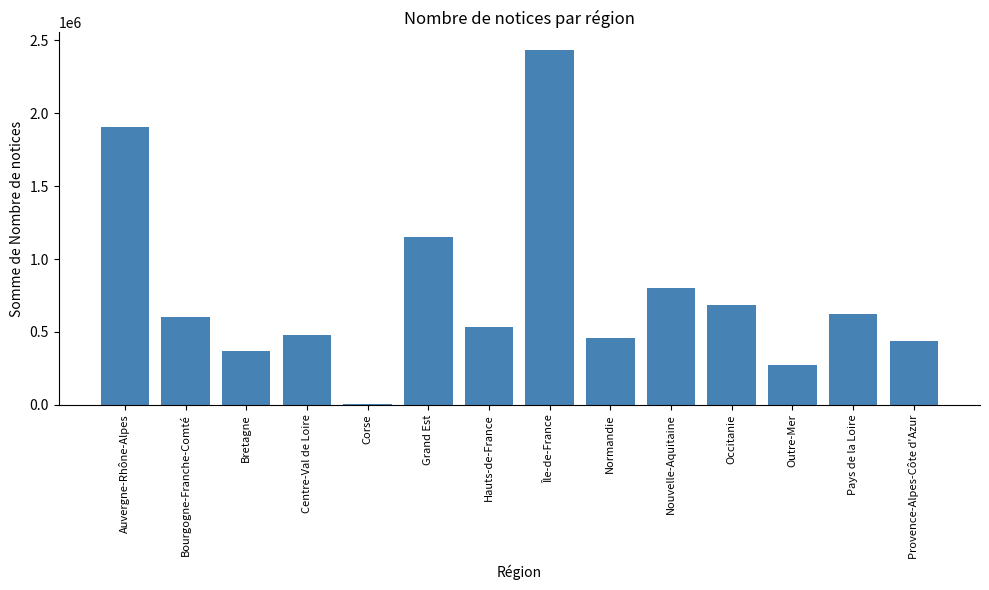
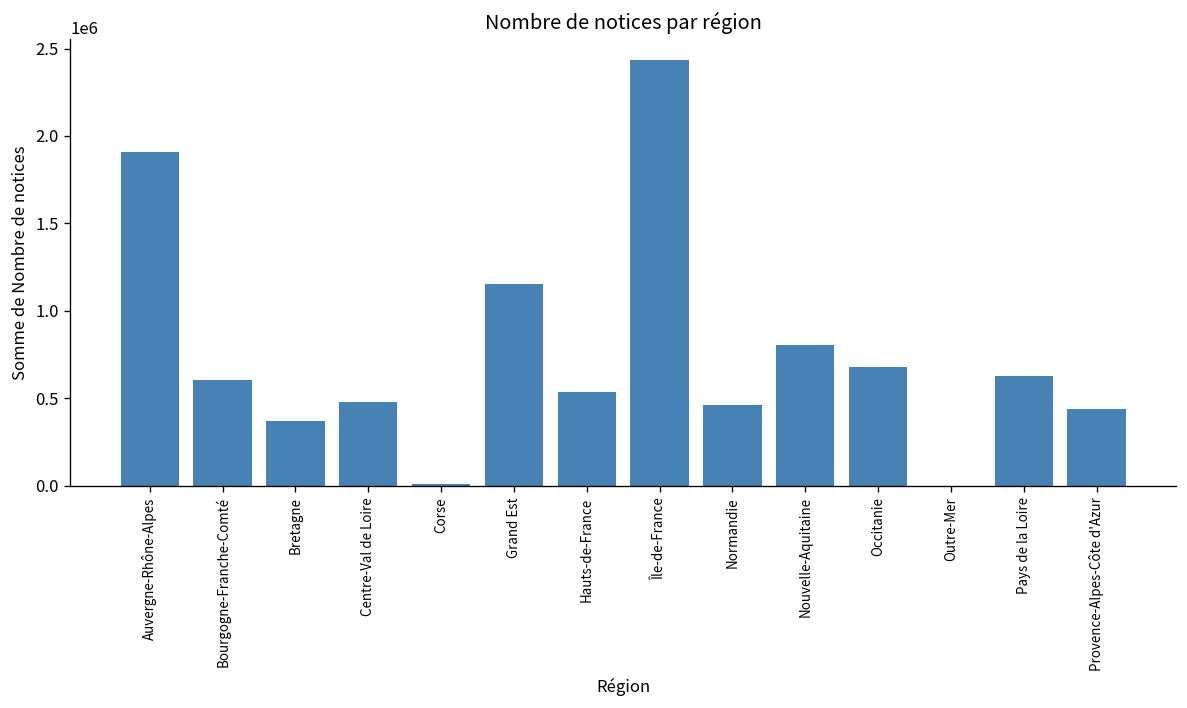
  {
    "Auvergne-Rhône-Alpes": 1910000,
    "Bourgogne-Franche-Comté": 600000,
    "Bretagne": 370000,
    "Centre-Val de Loire": 480000,
    "Grand Est": 1150000,
    "Hauts-de-France": 540000,
    "Île-de-France": 2430000,
    "Normandie": 460000,
    "Nouvelle-Aquitaine": 800000,
    "Occitanie": 680000,
-   "Outre-Mer": 270000,
+   "Outre-Mer": 0,
    "Pays de la Loire": 630000,
    "Provence-Alpes-Côte d'Azur": 440000
  }
